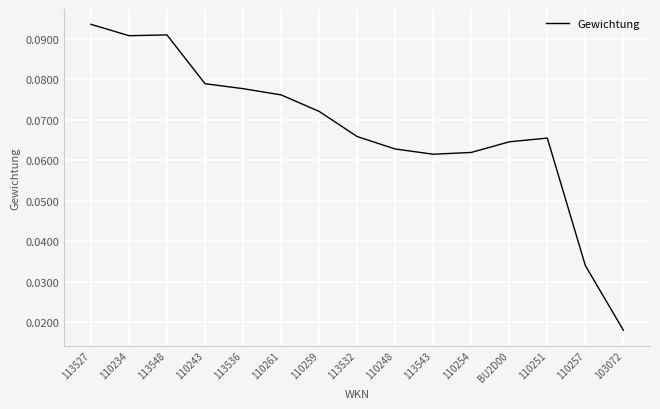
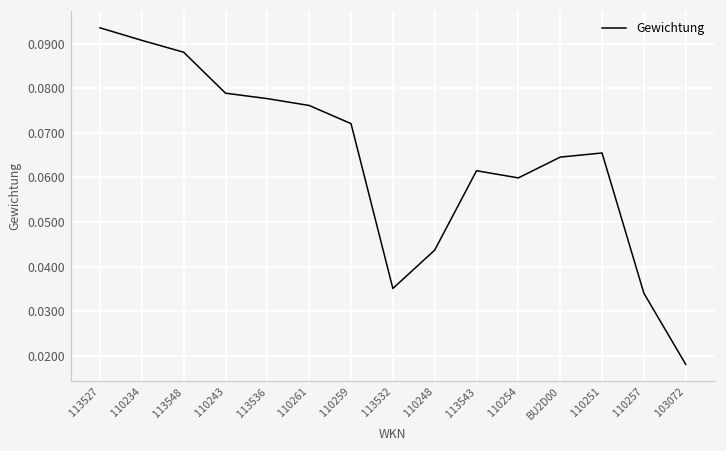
  {
    "113527": 0.094,
    "110234": 0.091,
-   "113548": 0.091,
+   "113548": 0.088,
    "110243": 0.079,
    "113536": 0.078,
    "110261": 0.076,
    "110259": 0.072,
-   "113532": 0.066,
-   "110248": 0.063,
+   "113532": 0.035,
+   "110248": 0.044,
    "113543": 0.062,
-   "110254": 0.062,
+   "110254": 0.060,
    "BU2D00": 0.065,
    "110251": 0.065,
    "110257": 0.034,
    "103072": 0.018
  }
